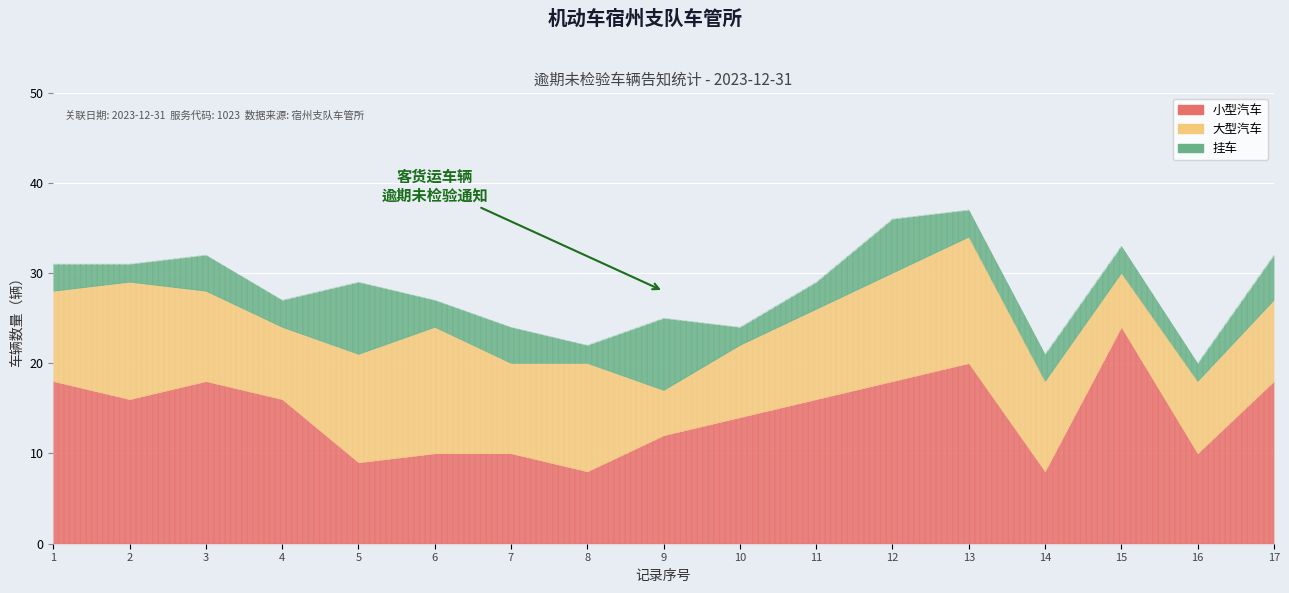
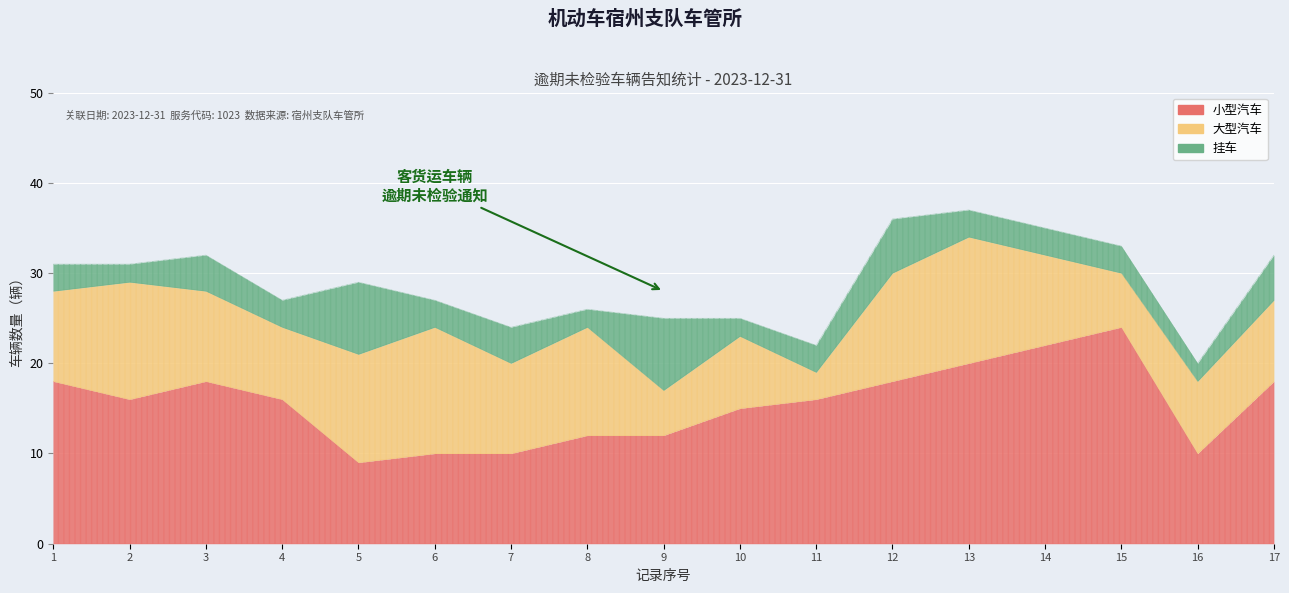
  {
    "小型汽车": {
-     "8": 8,
-     "10": 14,
-     "14": 8
+     "8": 12,
+     "10": 15,
+     "14": 22
    },
    "大型汽车": {
-     "11": 10
+     "11": 3
    },
    "挂车": {
      "1": 3,
      "2": 2,
      "3": 4,
      "4": 3,
      "5": 8,
      "6": 3,
      "7": 4,
      "8": 2,
      "9": 8,
      "10": 2,
      "11": 3,
      "12": 6,
      "13": 3,
      "14": 3,
      "15": 3,
      "16": 2,
      "17": 5
    }
  }
